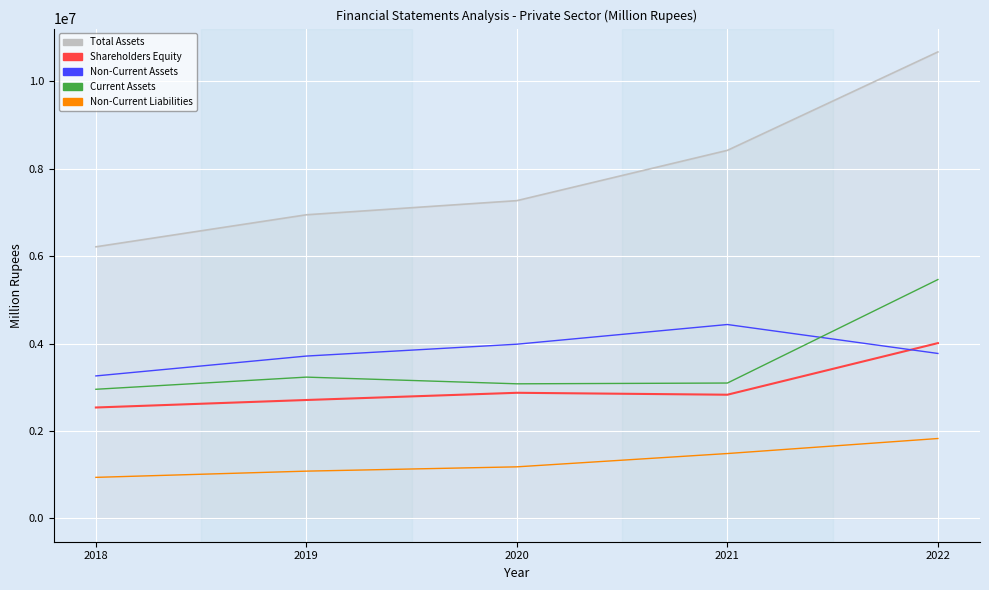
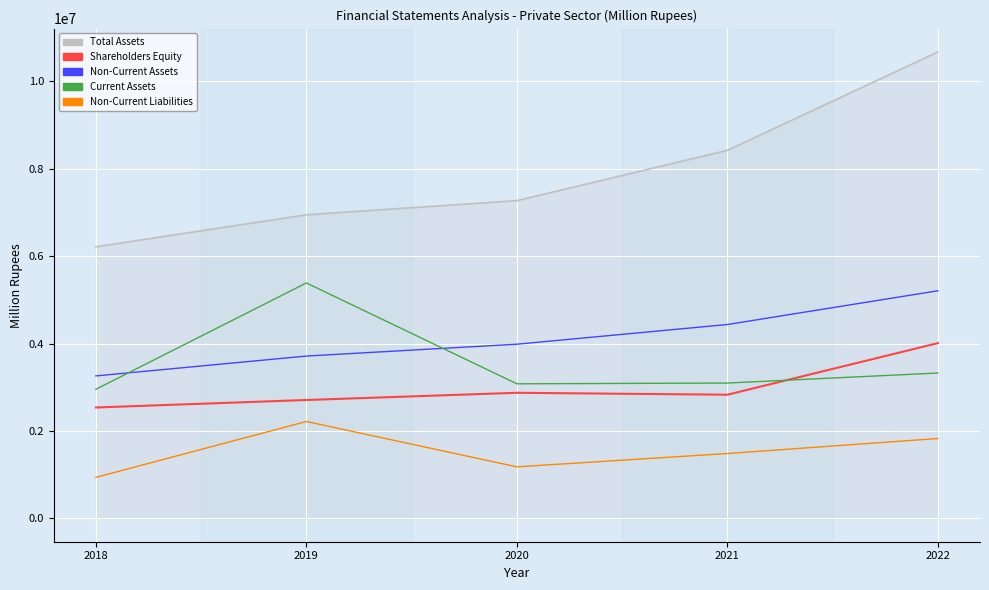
  {
    "Total Assets": {
      "2018": 6200000,
      "2019": 6900000,
      "2020": 7300000,
      "2021": 8400000,
      "2022": 10700000
    },
    "Shareholders Equity": {
      "2018": 2500000,
      "2019": 2700000,
      "2020": 2900000,
      "2021": 2800000,
      "2022": 4000000
    },
    "Non-Current Assets": {
      "2018": 3300000,
      "2019": 3700000,
      "2020": 4000000,
      "2021": 4400000,
-     "2022": 3800000
+     "2022": 5200000
    },
    "Current Assets": {
      "2018": 3000000,
-     "2019": 3200000,
+     "2019": 5400000,
      "2020": 3100000,
      "2021": 3100000,
-     "2022": 5500000
+     "2022": 3300000
    },
    "Non-Current Liabilities": {
      "2018": 900000,
-     "2019": 1100000,
+     "2019": 2200000,
      "2020": 1200000,
      "2021": 1500000,
      "2022": 1800000
    }
  }
